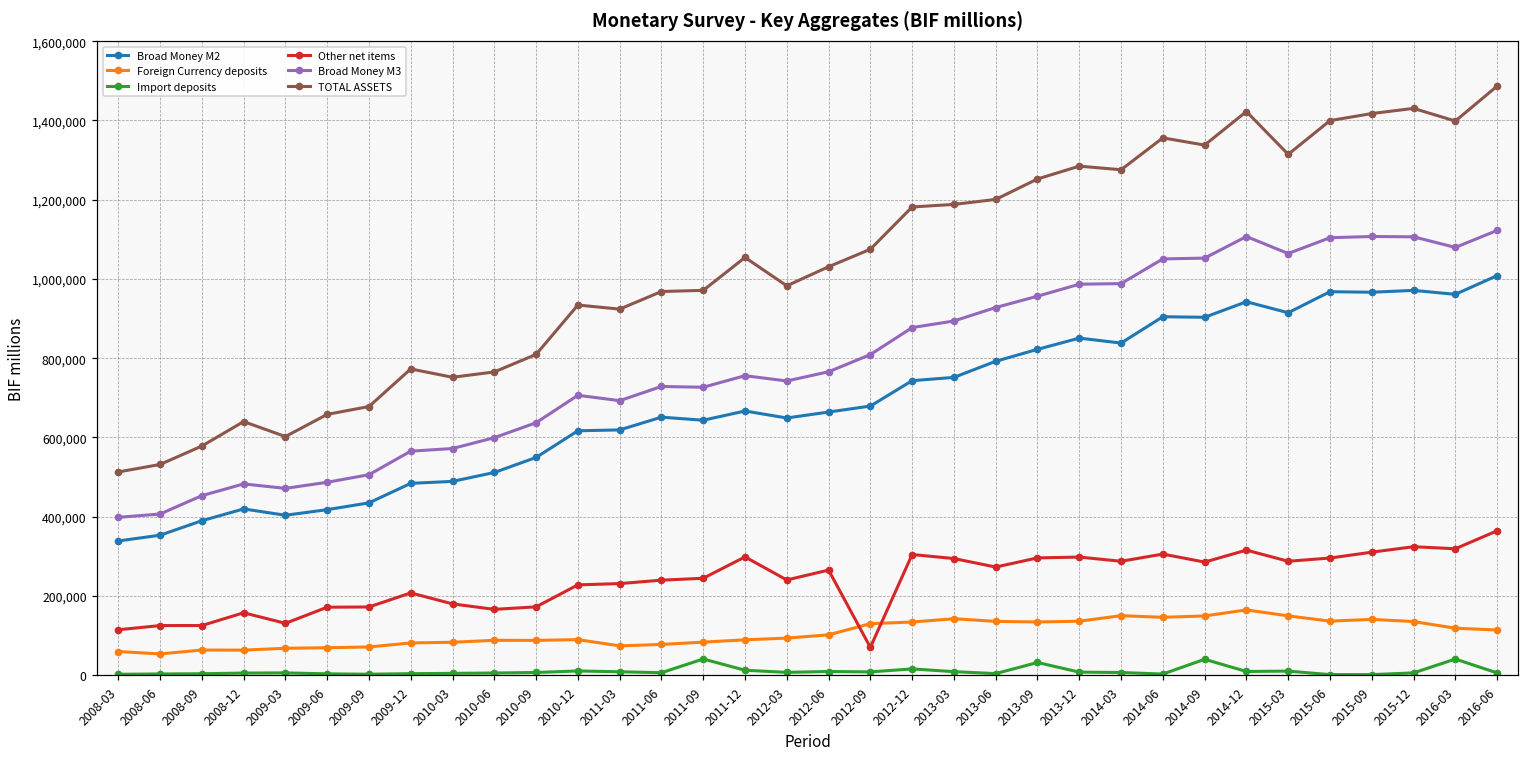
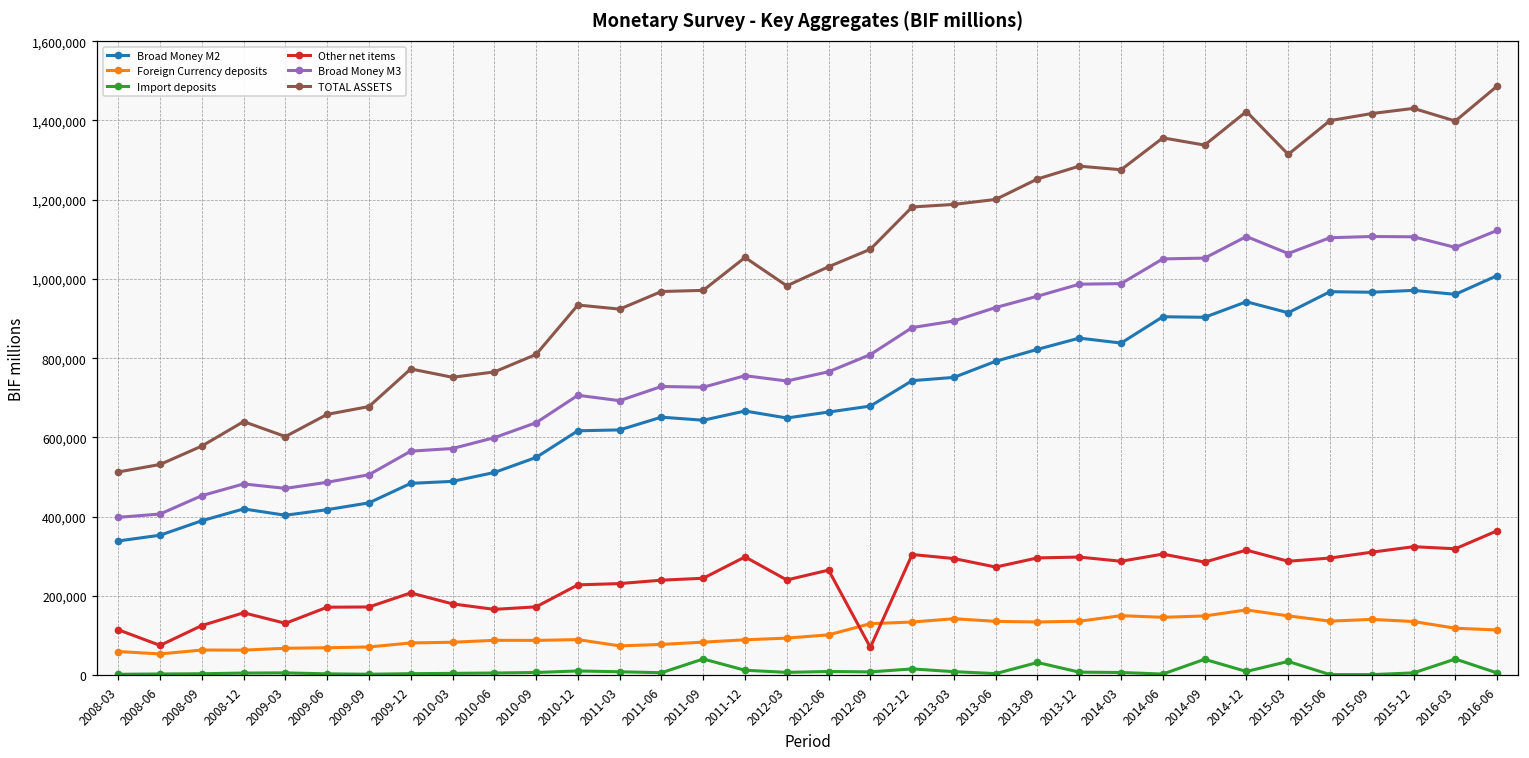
  {
    "Import deposits": {
      "2008-03": "0",
      "2008-06": "0",
      "2008-09": "0",
      "2008-12": "10,000",
      "2009-03": "10,000",
      "2009-06": "0",
      "2009-09": "0",
      "2009-12": "0",
      "2010-03": "0",
      "2010-06": "10,000",
      "2010-09": "10,000",
      "2010-12": "10,000",
      "2011-03": "10,000",
      "2011-06": "10,000",
      "2011-09": "40,000",
      "2011-12": "10,000",
      "2012-03": "10,000",
      "2012-06": "10,000",
      "2012-09": "10,000",
      "2012-12": "20,000",
      "2013-03": "10,000",
      "2013-06": "0",
      "2013-09": "30,000",
      "2013-12": "10,000",
      "2014-03": "10,000",
      "2014-06": "0",
      "2014-09": "40,000",
      "2014-12": "10,000",
-     "2015-03": "10,000",
+     "2015-03": "30,000",
      "2015-06": "0",
      "2015-09": "0",
      "2015-12": "10,000",
      "2016-03": "40,000",
      "2016-06": "10,000"
    },
    "Other net items": {
      "2008-03": "110,000",
-     "2008-06": "130,000",
+     "2008-06": "80,000",
      "2008-09": "130,000",
      "2008-12": "160,000",
      "2009-03": "130,000",
      "2009-06": "170,000",
      "2009-09": "170,000",
      "2009-12": "210,000",
      "2010-03": "180,000",
      "2010-06": "170,000",
      "2010-09": "170,000",
      "2010-12": "230,000",
      "2011-03": "230,000",
      "2011-06": "240,000",
      "2011-09": "240,000",
      "2011-12": "300,000",
      "2012-03": "240,000",
      "2012-06": "270,000",
      "2012-09": "70,000",
      "2012-12": "300,000",
      "2013-03": "290,000",
      "2013-06": "270,000",
      "2013-09": "300,000",
      "2013-12": "300,000",
      "2014-03": "290,000",
      "2014-06": "310,000",
      "2014-09": "290,000",
      "2014-12": "320,000",
      "2015-03": "290,000",
      "2015-06": "300,000",
      "2015-09": "310,000",
      "2015-12": "320,000",
      "2016-03": "320,000",
      "2016-06": "360,000"
    }
  }
